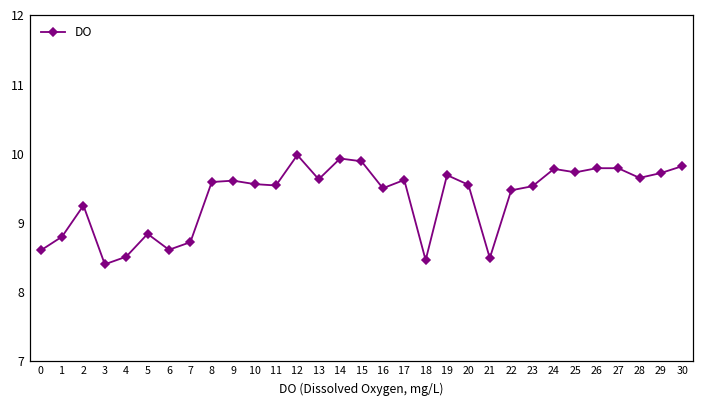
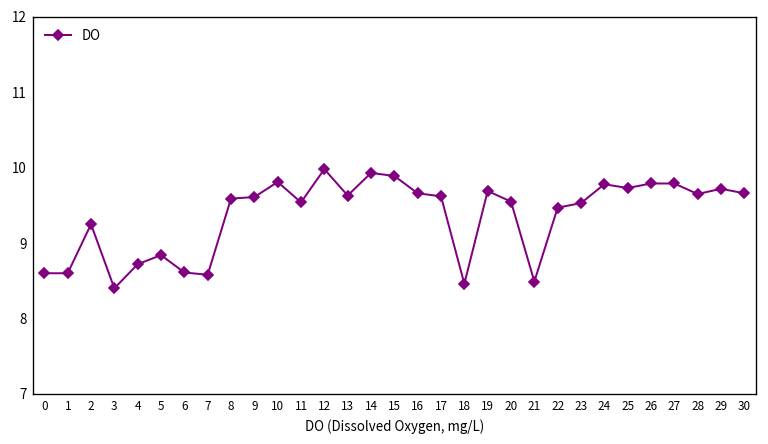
  {
    "0": 8.6,
-   "1": 8.8,
+   "1": 8.6,
    "2": 9.3,
    "3": 8.4,
-   "4": 8.5,
+   "4": 8.7,
    "5": 8.8,
    "6": 8.6,
-   "7": 8.7,
+   "7": 8.6,
    "8": 9.6,
    "9": 9.6,
-   "10": 9.6,
+   "10": 9.8,
    "11": 9.5,
    "12": 10.0,
    "13": 9.6,
    "14": 9.9,
    "15": 9.9,
-   "16": 9.5,
+   "16": 9.7,
    "17": 9.6,
    "18": 8.5,
    "19": 9.7,
    "20": 9.6,
    "21": 8.5,
    "22": 9.5,
    "23": 9.5,
    "24": 9.8,
    "25": 9.7,
    "26": 9.8,
    "27": 9.8,
    "28": 9.7,
    "29": 9.7,
-   "30": 9.8
+   "30": 9.7
  }
